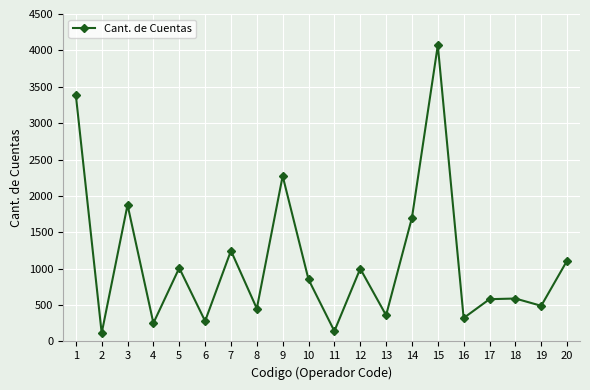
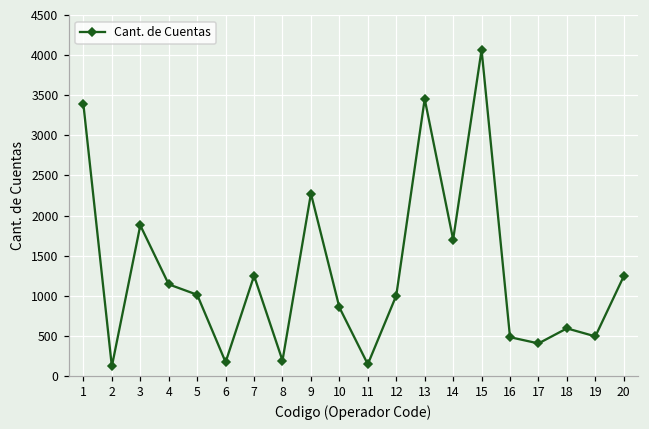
  {
    "1": 3400,
    "2": 100,
    "3": 1900,
-   "4": 300,
+   "4": 1100,
    "5": 1000,
-   "6": 300,
+   "6": 200,
    "7": 1200,
-   "8": 500,
+   "8": 200,
    "9": 2300,
    "10": 900,
    "11": 100,
    "12": 1000,
-   "13": 400,
+   "13": 3500,
    "14": 1700,
    "15": 4100,
-   "16": 300,
-   "17": 600,
+   "16": 500,
+   "17": 400,
    "18": 600,
    "19": 500,
-   "20": 1100
+   "20": 1200
  }
